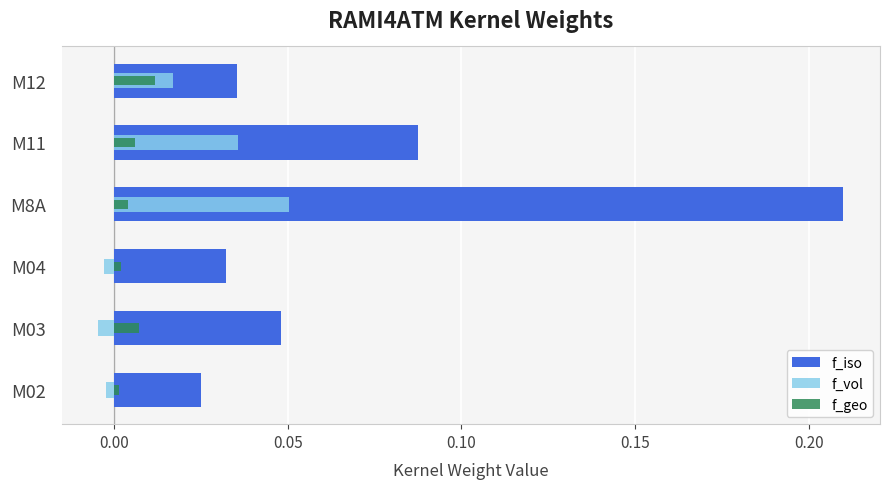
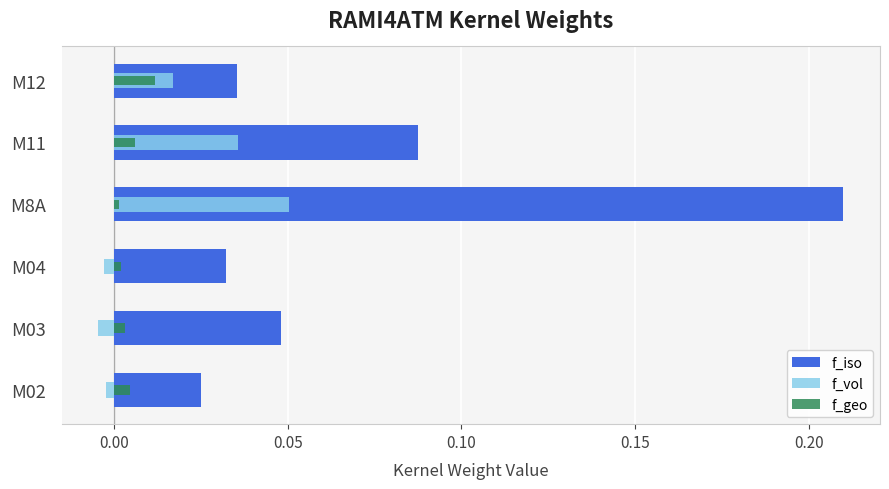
  {
    "f_iso": {
      "M12": 0.035,
      "M11": 0.088,
      "M8A": 0.210,
      "M04": 0.032,
      "M03": 0.048,
      "M02": 0.025
    },
    "f_vol": {
      "M04": -0.003,
      "M03": -0.005,
      "M02": -0.002
    },
    "f_geo": {
-     "M8A": 0.004,
-     "M03": 0.007,
-     "M02": 0.002
+     "M8A": 0.001,
+     "M03": 0.003,
+     "M02": 0.005
    }
  }
